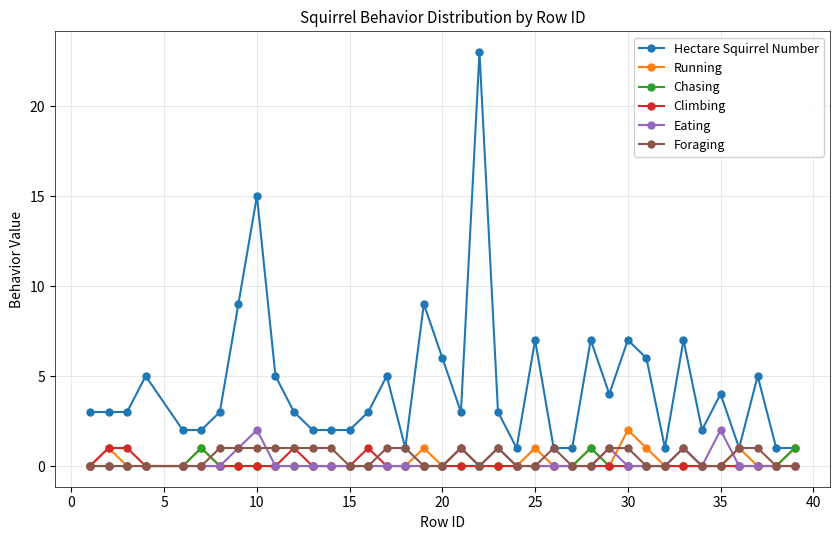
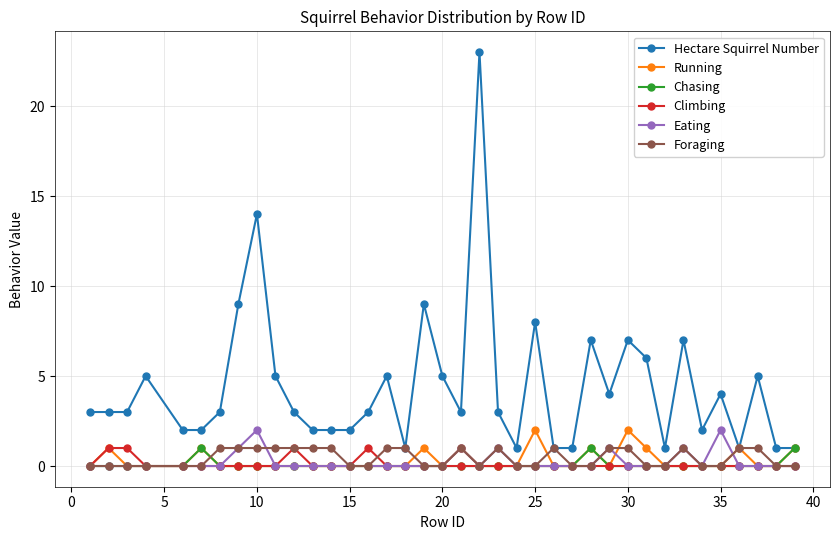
  {
    "Hectare Squirrel Number": {
-     "10": 15,
+     "10": 14,
      "15": 2,
-     "20": 6,
-     "25": 7,
+     "20": 5,
+     "25": 8,
      "30": 7,
      "35": 4
    },
    "Running": {
-     "25": 1,
+     "25": 2,
      "30": 2
    },
    "Eating": {
      "10": 2,
      "35": 2
    },
    "Foraging": {
      "10": 1,
      "30": 1
    }
  }
